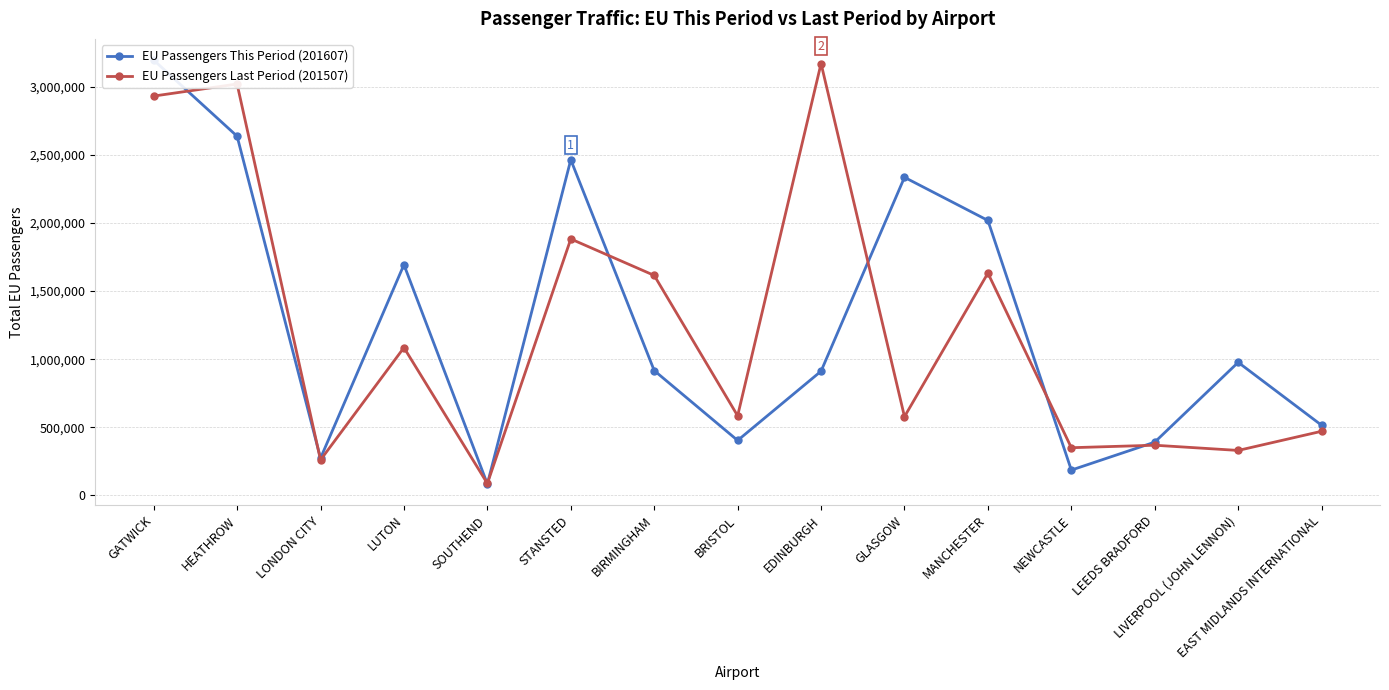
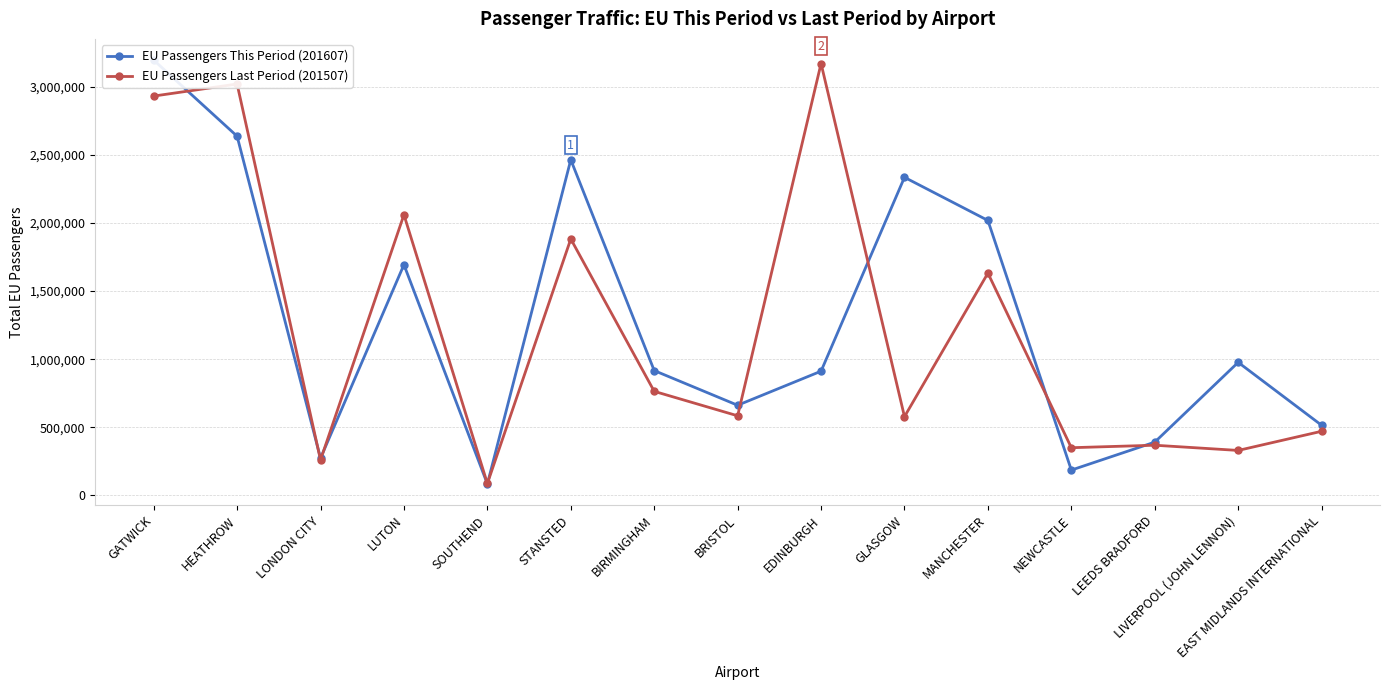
  {
    "EU Passengers This Period (201607)": {
      "HEATHROW": "2,640,000",
      "LUTON": "1,690,000",
      "BIRMINGHAM": "920,000",
-     "BRISTOL": "400,000",
+     "BRISTOL": "660,000",
      "EDINBURGH": "910,000",
      "GLASGOW": "2,340,000",
      "MANCHESTER": "2,020,000",
      "NEWCASTLE": "190,000",
      "LEEDS BRADFORD": "390,000",
      "LIVERPOOL (JOHN LENNON)": "980,000",
      "EAST MIDLANDS INTERNATIONAL": "520,000"
    },
    "EU Passengers Last Period (201507)": {
      "GATWICK": "2,930,000",
-     "LUTON": "1,090,000",
+     "LUTON": "2,060,000",
      "STANSTED": "1,880,000",
-     "BIRMINGHAM": "1,620,000",
+     "BIRMINGHAM": "760,000",
      "BRISTOL": "580,000",
      "GLASGOW": "580,000",
      "MANCHESTER": "1,630,000",
      "NEWCASTLE": "350,000",
      "LEEDS BRADFORD": "370,000",
      "LIVERPOOL (JOHN LENNON)": "330,000",
      "EAST MIDLANDS INTERNATIONAL": "470,000"
    }
  }
